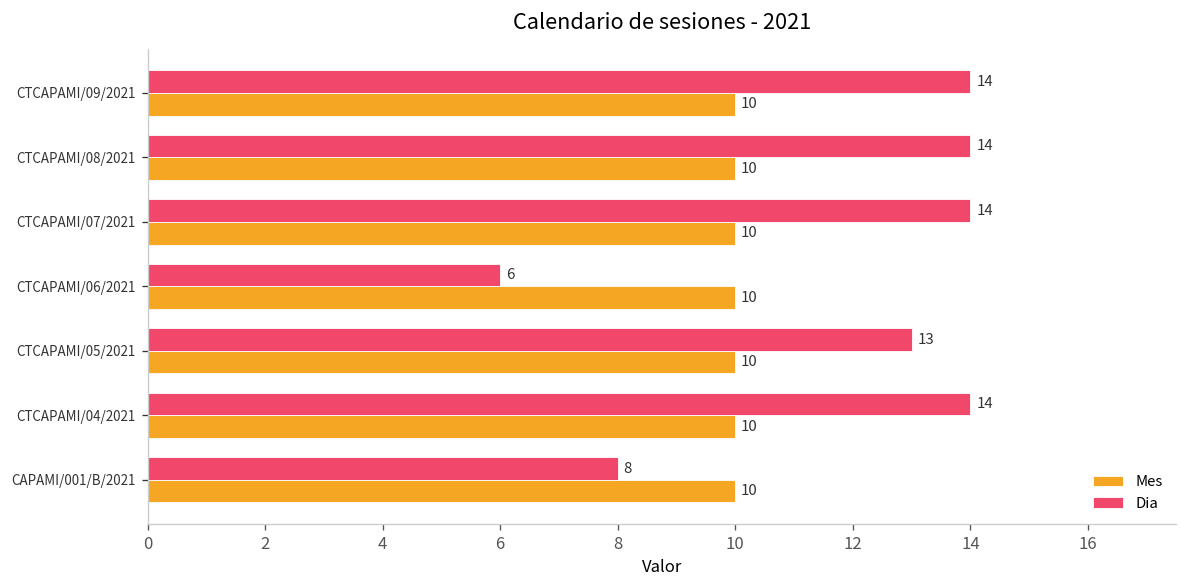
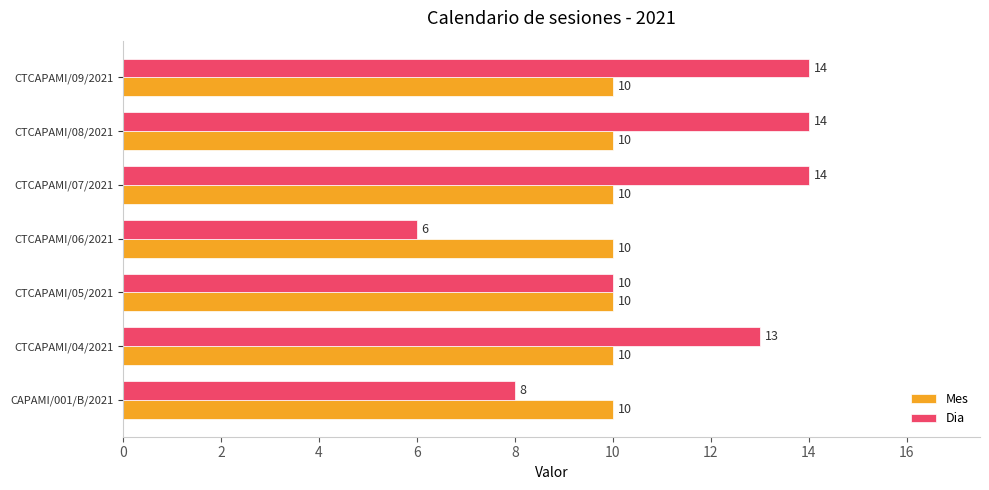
  {
    "Mes": {
      "CTCAPAMI/09/2021": 10,
      "CTCAPAMI/08/2021": 10,
      "CTCAPAMI/07/2021": 10,
      "CTCAPAMI/06/2021": 10,
      "CTCAPAMI/05/2021": 10,
      "CTCAPAMI/04/2021": 10,
      "CAPAMI/001/B/2021": 10
    },
    "Dia": {
      "CTCAPAMI/09/2021": 14,
      "CTCAPAMI/08/2021": 14,
      "CTCAPAMI/07/2021": 14,
      "CTCAPAMI/06/2021": 6,
-     "CTCAPAMI/05/2021": 13,
-     "CTCAPAMI/04/2021": 14,
+     "CTCAPAMI/05/2021": 10,
+     "CTCAPAMI/04/2021": 13,
      "CAPAMI/001/B/2021": 8
    }
  }
